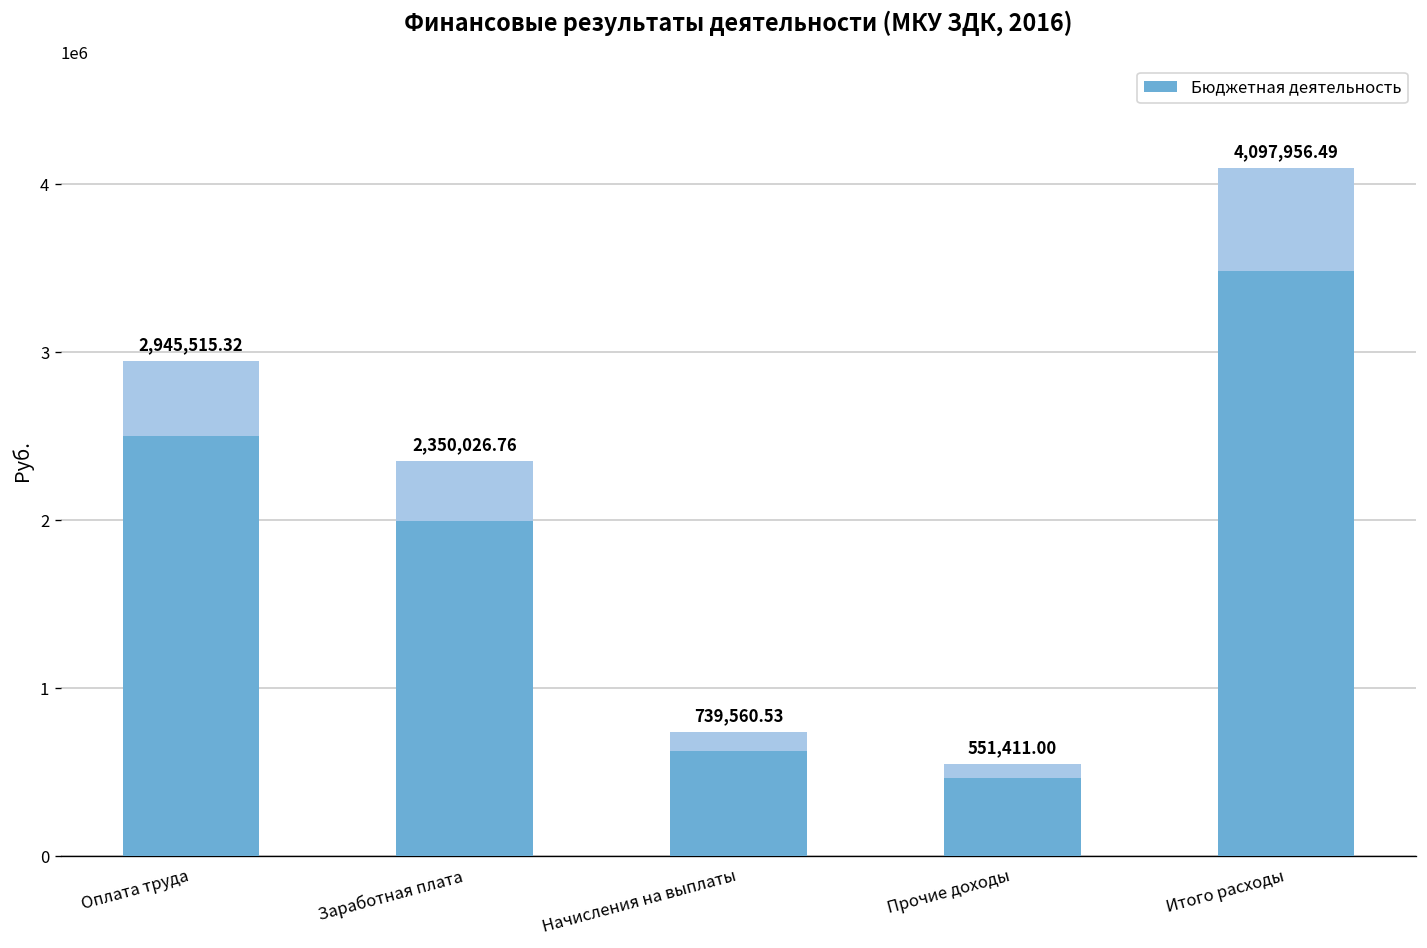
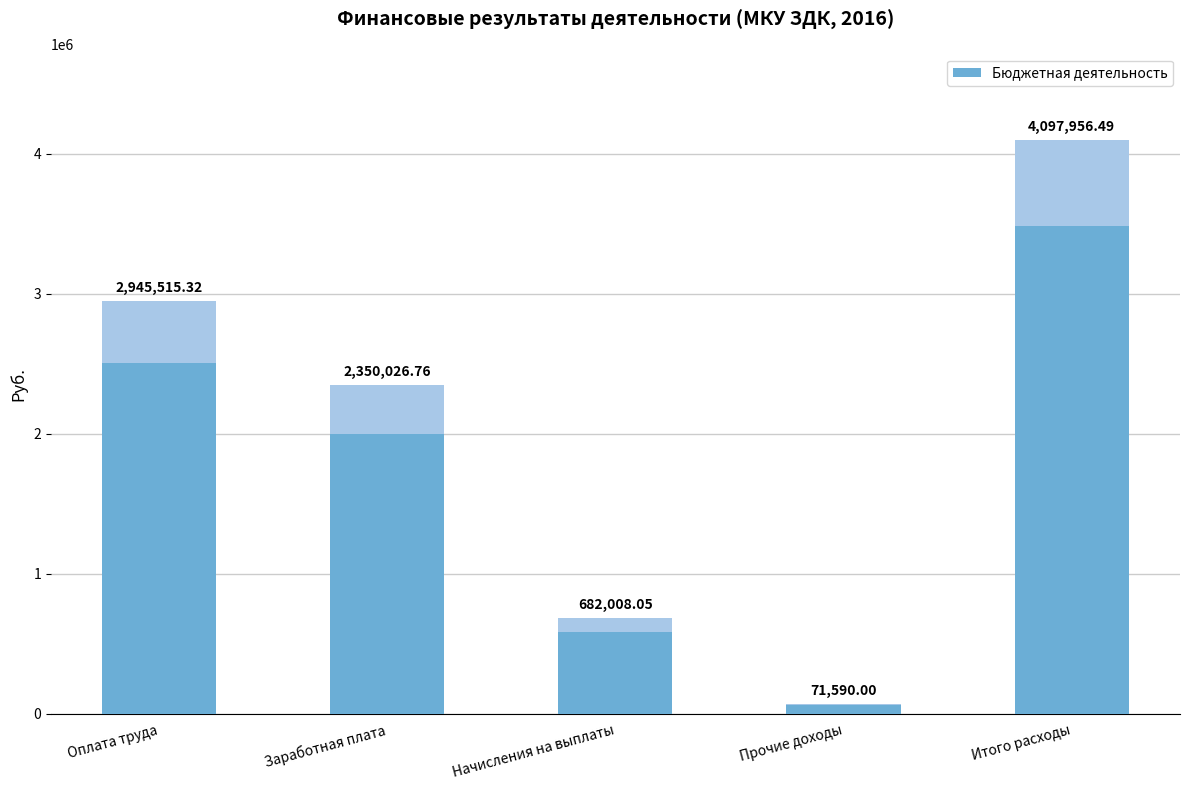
  {
    "Бюджетная деятельность": {
      "Оплата труда": "2,945,515.32",
      "Заработная плата": "2,350,026.76",
-     "Начисления на выплаты": "739,560.53",
-     "Прочие доходы": "551,411.00",
+     "Начисления на выплаты": "682,008.05",
+     "Прочие доходы": "71,590.00",
      "Итого расходы": "4,097,956.49"
    }
  }
